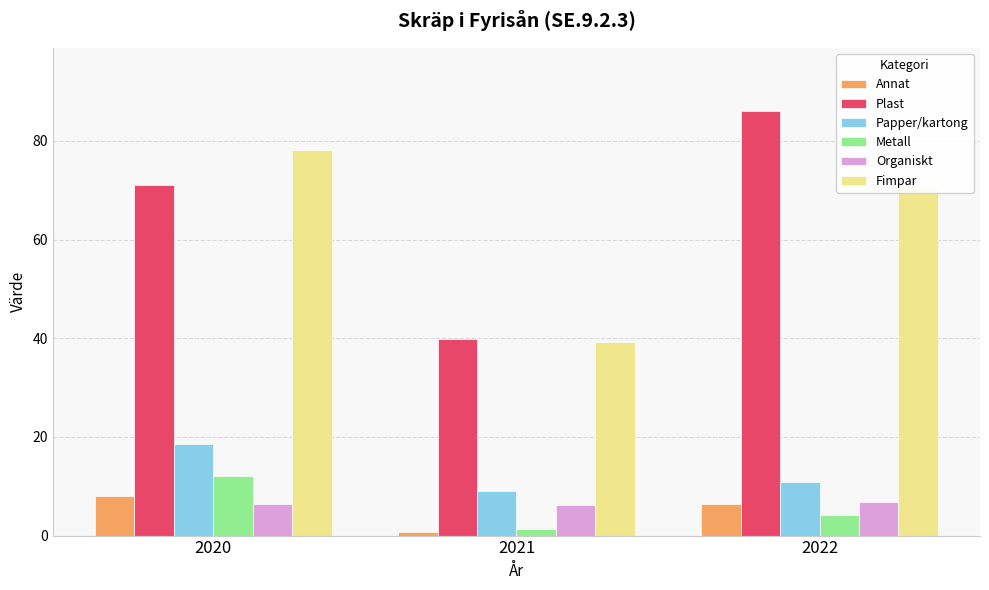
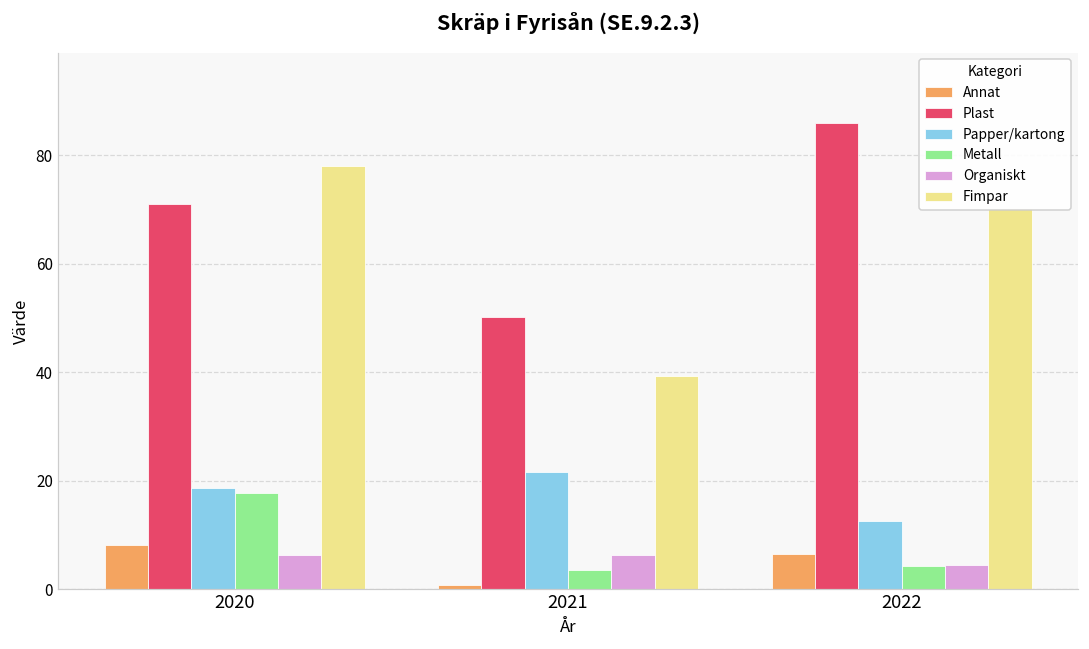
  {
    "Annat": {
      "2020": 8,
      "2021": 1,
      "2022": 6
    },
    "Plast": {
      "2020": 71,
-     "2021": 40,
+     "2021": 50,
      "2022": 86
    },
    "Papper/kartong": {
      "2020": 19,
-     "2021": 9,
-     "2022": 11
+     "2021": 22,
+     "2022": 13
    },
    "Metall": {
-     "2020": 12,
-     "2021": 1,
+     "2020": 18,
+     "2021": 4,
      "2022": 4
    },
    "Organiskt": {
      "2020": 6,
      "2021": 6,
-     "2022": 7
+     "2022": 4
    },
    "Fimpar": {
      "2020": 78,
      "2021": 39
    }
  }
